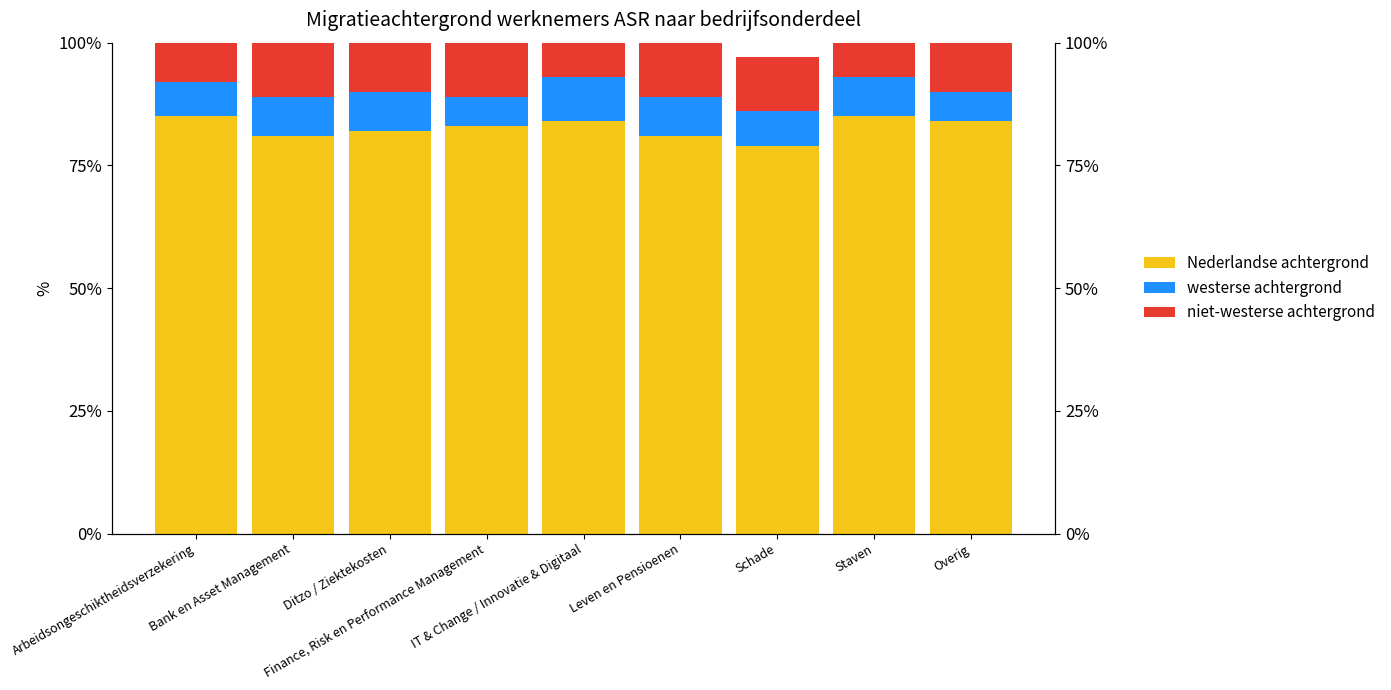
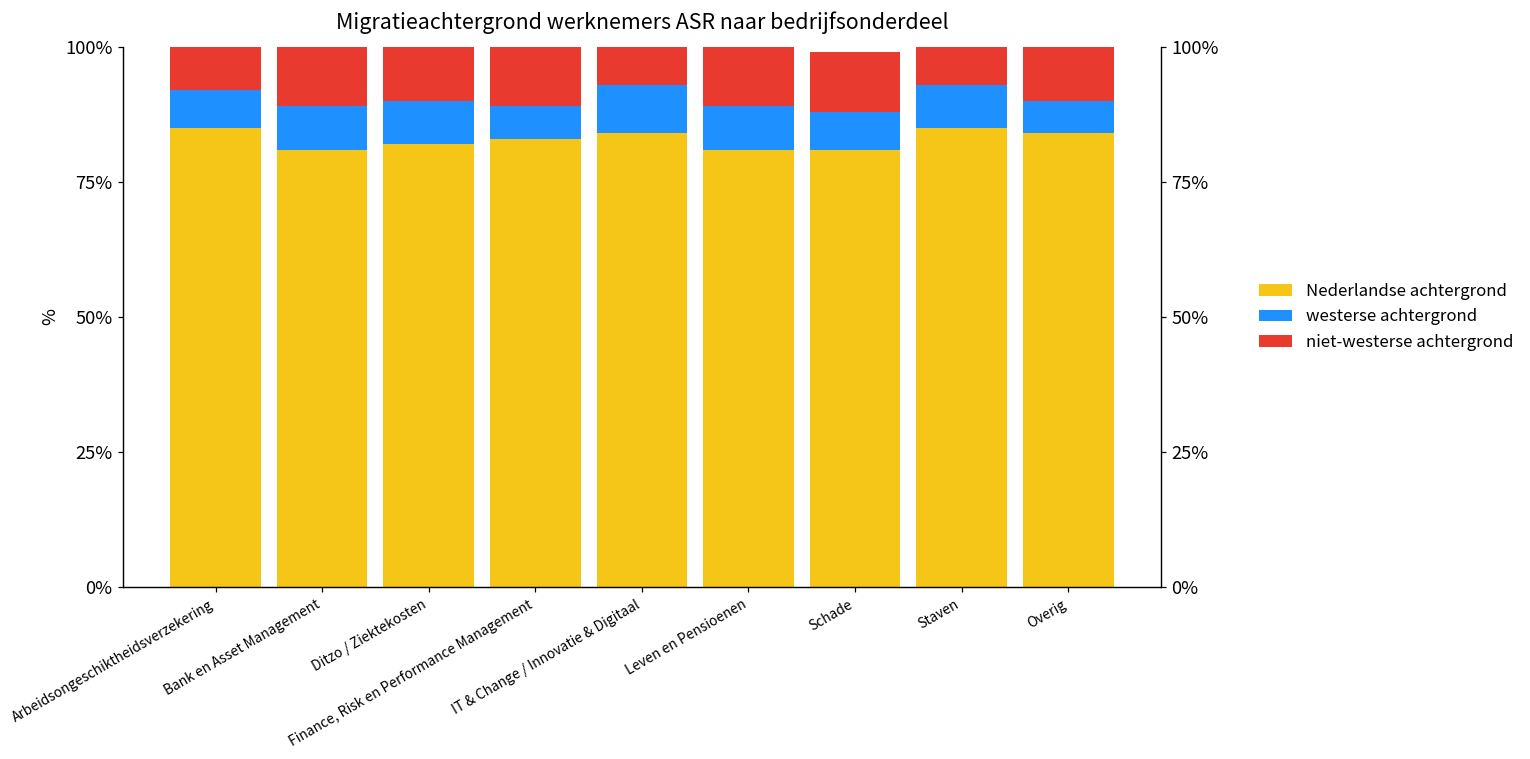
  {
    "Nederlandse achtergrond": {
      "Arbeidsongeschiktheidsverzekering": "85%",
      "Bank en Asset Management": "81%",
      "Ditzo / Ziektekosten": "82%",
      "Finance, Risk en Performance Management": "83%",
      "IT & Change / Innovatie & Digitaal": "84%",
      "Leven en Pensioenen": "81%",
-     "Schade": "79%",
+     "Schade": "81%",
      "Staven": "85%",
      "Overig": "84%"
    },
    "westerse achtergrond": {
      "Arbeidsongeschiktheidsverzekering": "7%",
      "Bank en Asset Management": "8%",
      "Ditzo / Ziektekosten": "8%",
      "Finance, Risk en Performance Management": "6%",
      "IT & Change / Innovatie & Digitaal": "9%",
      "Leven en Pensioenen": "8%",
      "Schade": "7%",
      "Staven": "8%",
      "Overig": "6%"
    },
    "niet-westerse achtergrond": {
      "Arbeidsongeschiktheidsverzekering": "8%",
      "Bank en Asset Management": "11%",
      "Ditzo / Ziektekosten": "10%",
      "Finance, Risk en Performance Management": "11%",
      "IT & Change / Innovatie & Digitaal": "7%",
      "Leven en Pensioenen": "11%",
      "Schade": "11%",
      "Overig": "10%"
    }
  }
